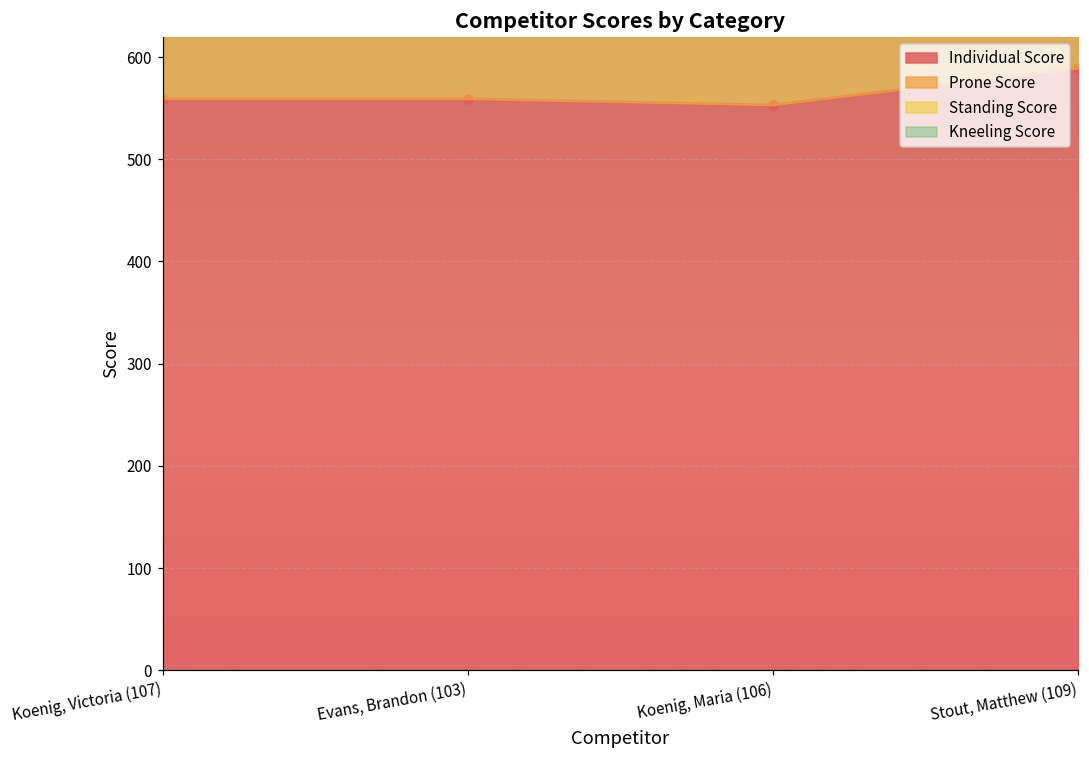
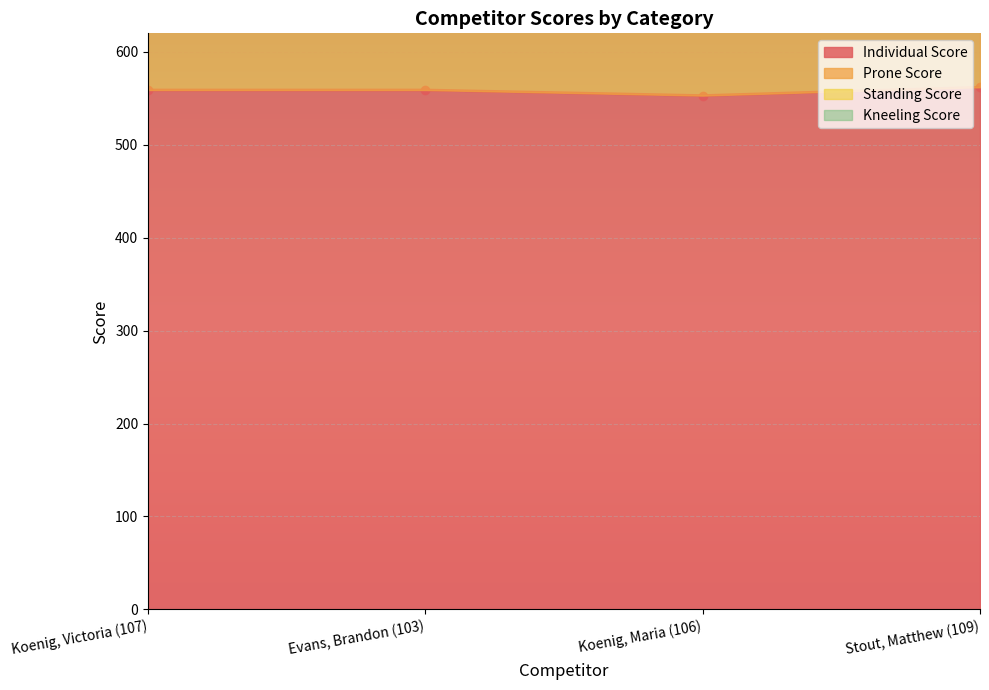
  {
    "Individual Score": {
      "Koenig, Victoria (107)": 560,
      "Evans, Brandon (103)": 560,
      "Koenig, Maria (106)": 550,
-     "Stout, Matthew (109)": 590
+     "Stout, Matthew (109)": 560
    }
  }
